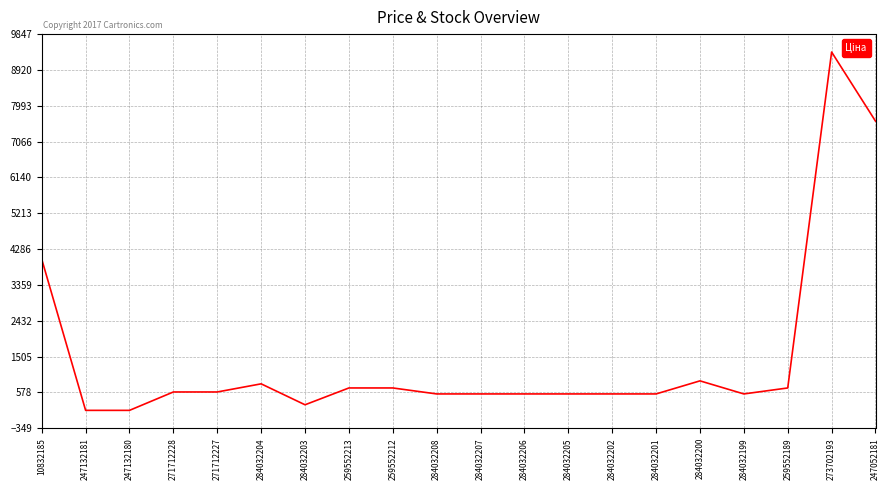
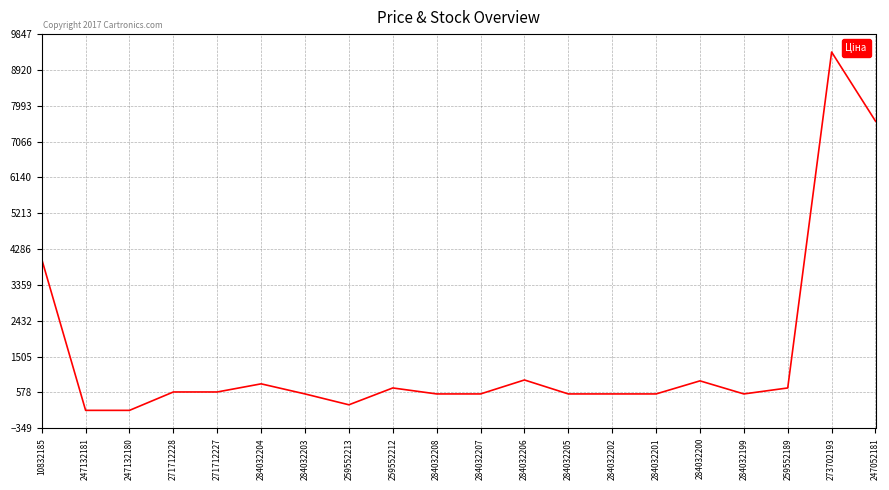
  {
    "10832185": 4000,
    "247132181": 100,
    "247132180": 100,
    "271712228": 600,
    "271712227": 600,
    "284032204": 800,
-   "284032203": 300,
-   "259552213": 700,
+   "284032203": 500,
+   "259552213": 300,
    "259552212": 700,
    "284032208": 500,
    "284032207": 500,
-   "284032206": 500,
+   "284032206": 900,
    "284032205": 500,
    "284032202": 500,
    "284032201": 500,
    "284032200": 900,
    "284032199": 500,
    "259552189": 700,
    "273702193": 9400,
    "247052181": 7600
  }
